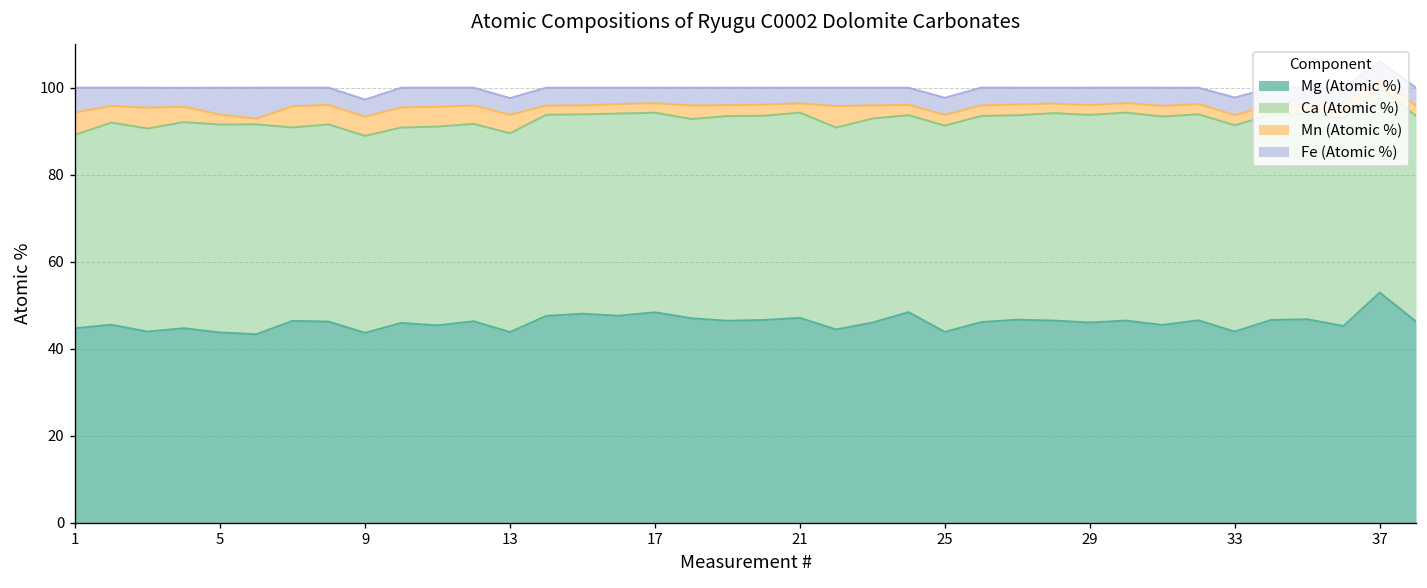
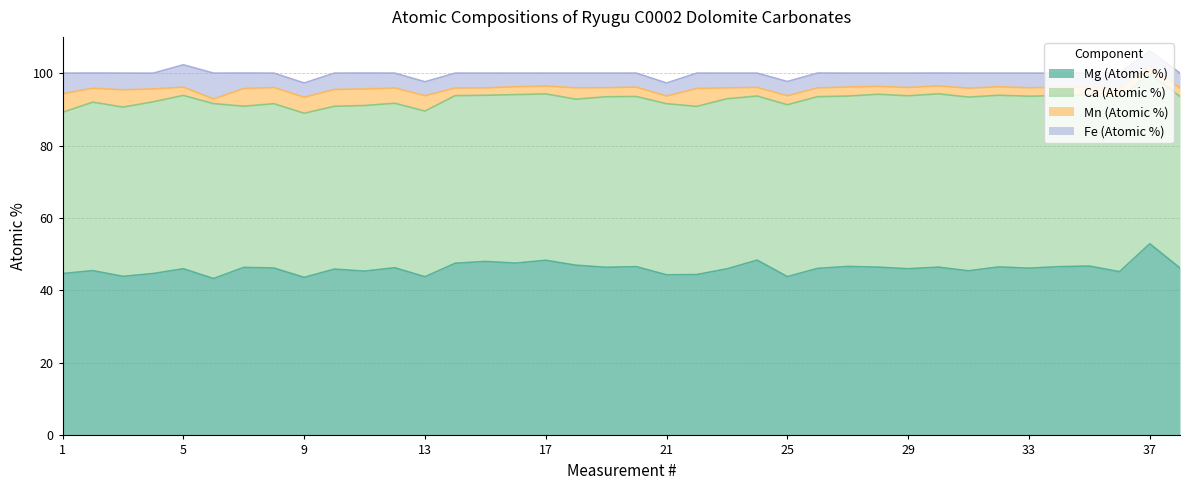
  {
    "Mg (Atomic %)": {
      "1": 45,
-     "5": 44,
+     "5": 46,
      "9": 44,
      "13": 44,
      "17": 48,
-     "21": 47,
+     "21": 44,
      "25": 44,
      "29": 46,
-     "33": 44,
+     "33": 46,
      "37": 53
    },
    "Ca (Atomic %)": {
      "1": 45,
      "5": 48,
      "9": 45,
      "13": 46,
      "17": 46,
      "21": 47,
      "25": 47,
      "29": 48,
      "33": 47
    },
    "Mn (Atomic %)": {
      "1": 5,
      "5": 2,
      "9": 4,
      "13": 4,
      "17": 2,
      "21": 2,
      "25": 2,
      "29": 2,
      "33": 2
    },
    "Fe (Atomic %)": {
      "1": 6,
      "5": 6,
      "9": 4,
      "13": 4,
      "17": 4,
      "21": 4,
      "25": 4,
      "29": 4,
      "33": 4
    }
  }
